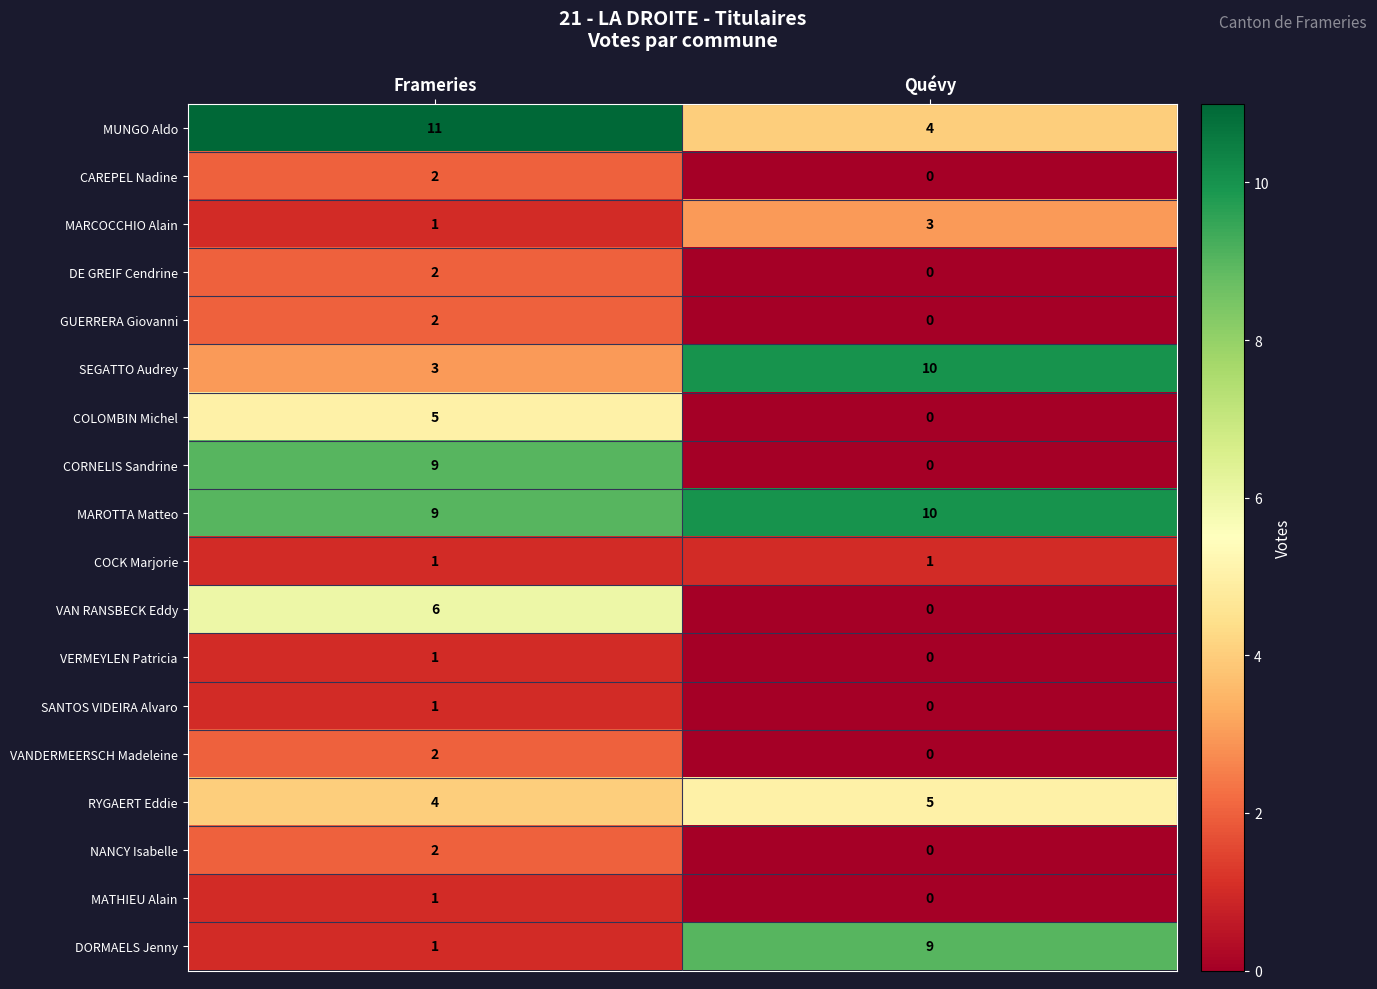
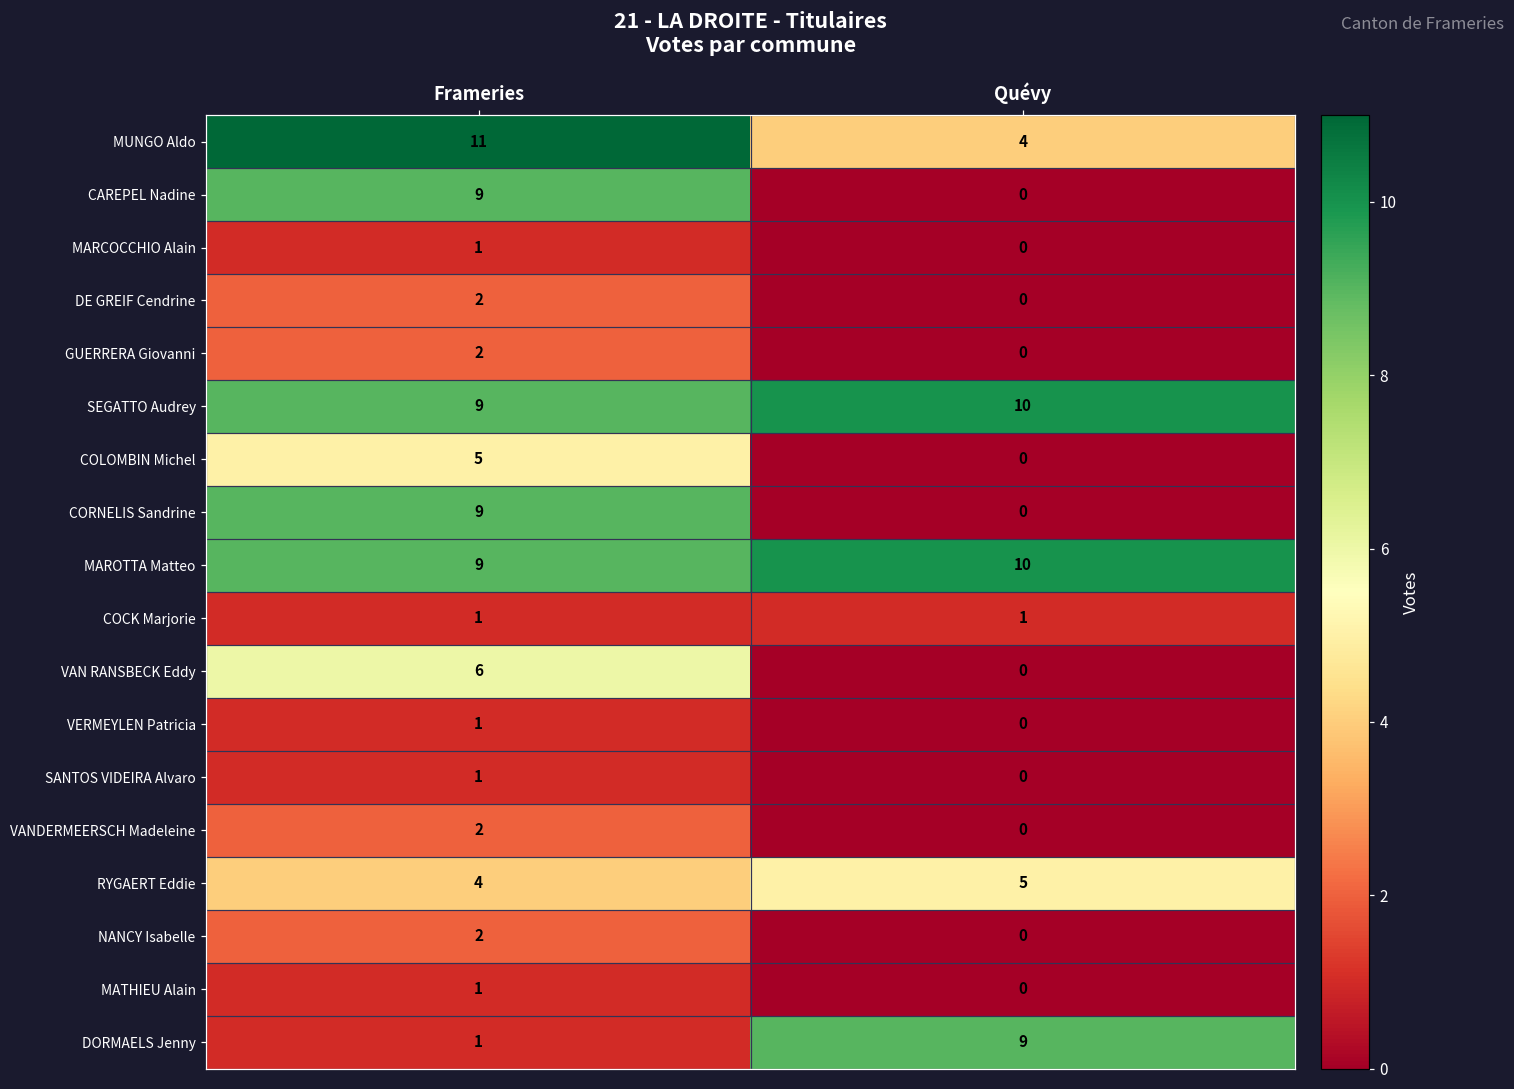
  {
    "MUNGO Aldo": {
      "Frameries": 11,
      "Quévy": 4
    },
    "CAREPEL Nadine": {
-     "Frameries": 2,
+     "Frameries": 9,
      "Quévy": 0
    },
    "MARCOCCHIO Alain": {
      "Frameries": 1,
-     "Quévy": 3
+     "Quévy": 0
    },
    "DE GREIF Cendrine": {
      "Frameries": 2,
      "Quévy": 0
    },
    "GUERRERA Giovanni": {
      "Frameries": 2,
      "Quévy": 0
    },
    "SEGATTO Audrey": {
-     "Frameries": 3,
+     "Frameries": 9,
      "Quévy": 10
    },
    "COLOMBIN Michel": {
      "Frameries": 5,
      "Quévy": 0
    },
    "CORNELIS Sandrine": {
      "Frameries": 9,
      "Quévy": 0
    },
    "MAROTTA Matteo": {
      "Frameries": 9,
      "Quévy": 10
    },
    "COCK Marjorie": {
      "Frameries": 1,
      "Quévy": 1
    },
    "VAN RANSBECK Eddy": {
      "Frameries": 6,
      "Quévy": 0
    },
    "VERMEYLEN Patricia": {
      "Frameries": 1,
      "Quévy": 0
    },
    "SANTOS VIDEIRA Alvaro": {
      "Frameries": 1,
      "Quévy": 0
    },
    "VANDERMEERSCH Madeleine": {
      "Frameries": 2,
      "Quévy": 0
    },
    "RYGAERT Eddie": {
      "Frameries": 4,
      "Quévy": 5
    },
    "NANCY Isabelle": {
      "Frameries": 2,
      "Quévy": 0
    },
    "MATHIEU Alain": {
      "Frameries": 1,
      "Quévy": 0
    },
    "DORMAELS Jenny": {
      "Frameries": 1,
      "Quévy": 9
    }
  }
